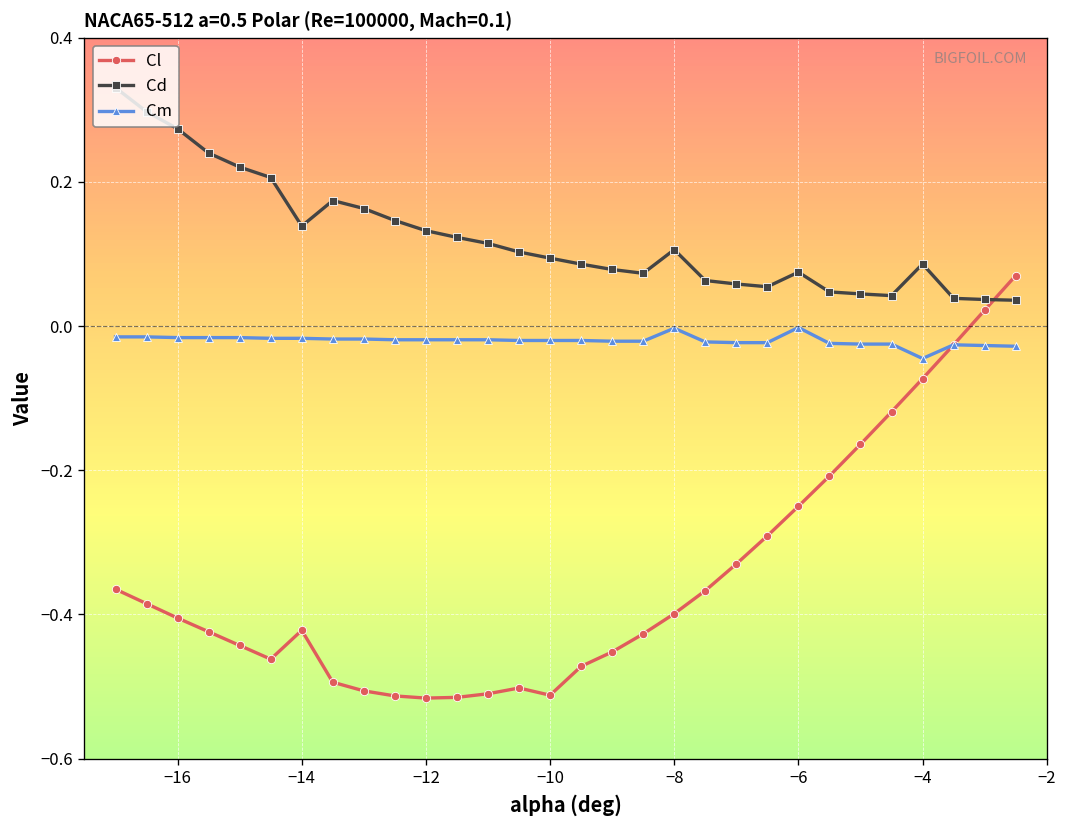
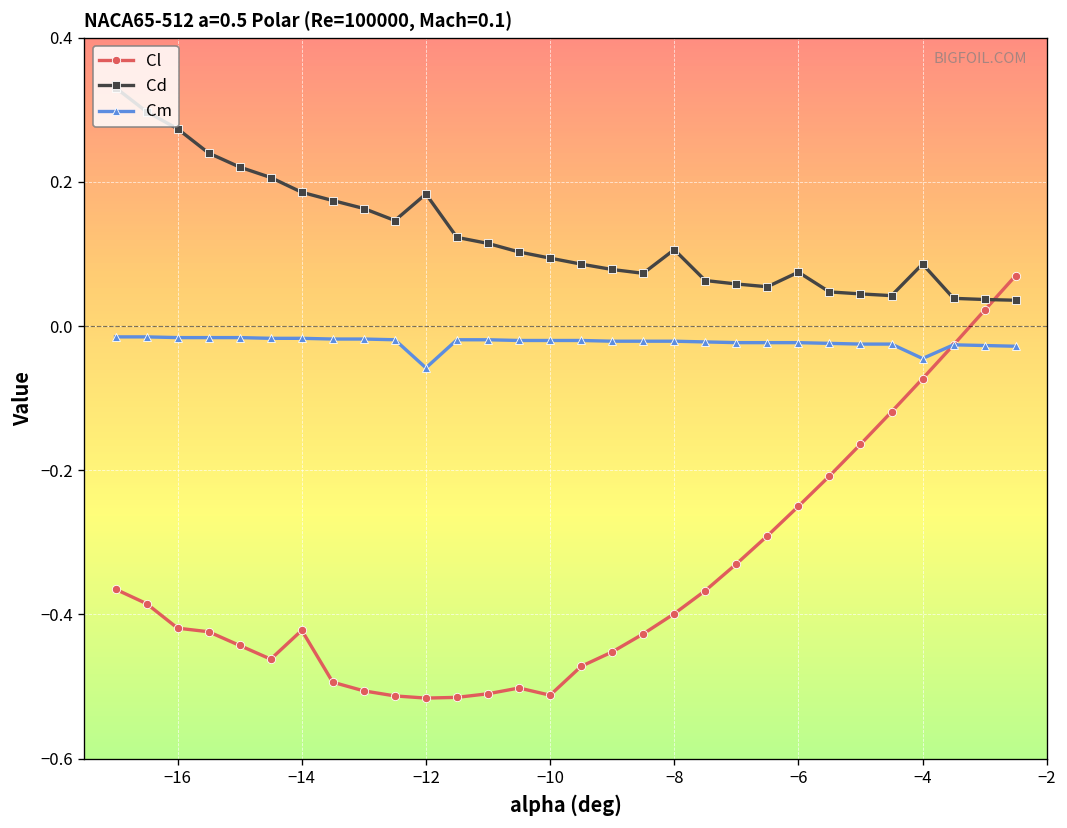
  {
    "Cl": {
-     "−16": -0.41,
+     "−16": -0.42,
      "−14": -0.42,
      "−12": -0.52,
      "−10": -0.51,
      "−8": -0.40,
      "−6": -0.25,
      "−4": -0.07
    },
    "Cd": {
      "−16": 0.27,
-     "−14": 0.14,
-     "−12": 0.13,
+     "−14": 0.19,
+     "−12": 0.18,
      "−10": 0.09,
      "−8": 0.11,
      "−6": 0.07,
      "−4": 0.09
    },
    "Cm": {
      "−16": -0.02,
      "−14": -0.02,
-     "−12": -0.02,
+     "−12": -0.06,
      "−10": -0.02,
-     "−8": 0.00,
-     "−6": 0.00,
+     "−8": -0.02,
+     "−6": -0.02,
      "−4": -0.05
    }
  }
